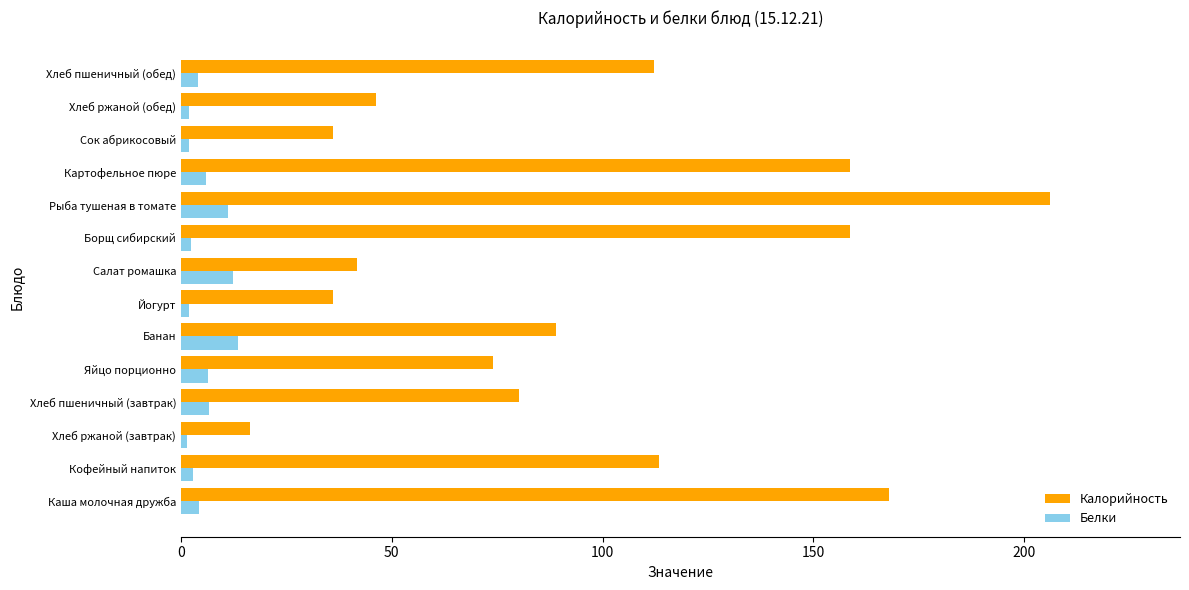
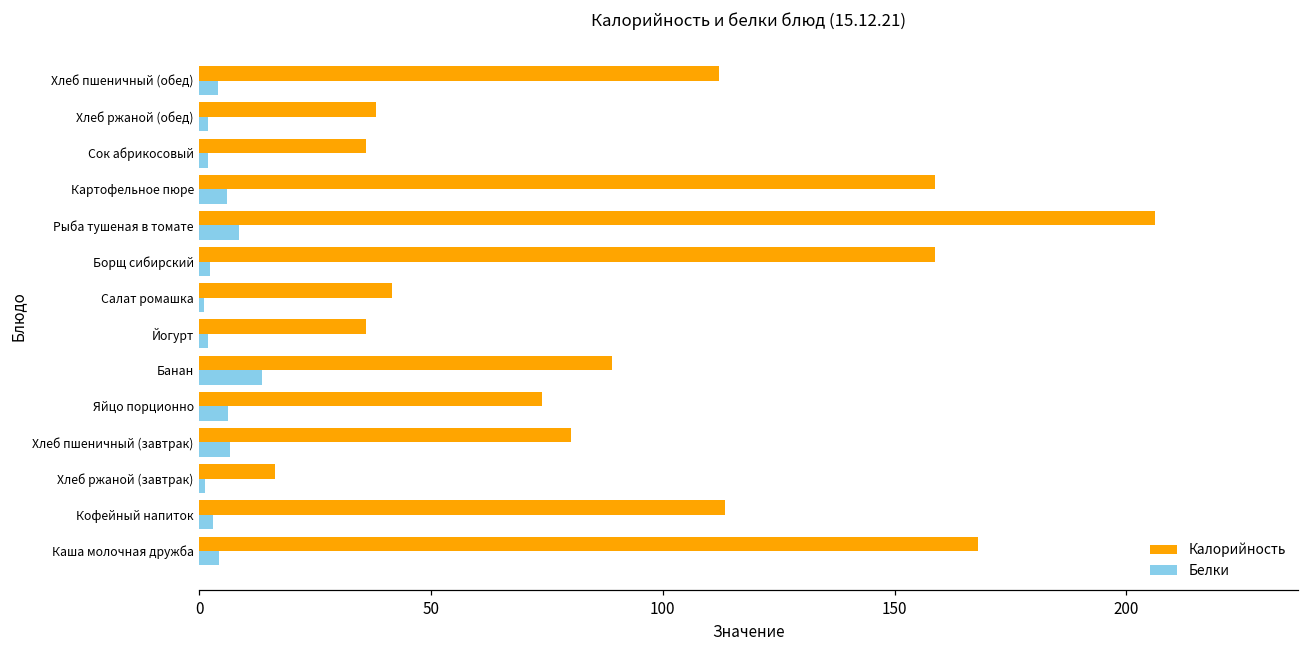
  {
    "Калорийность": {
      "Хлеб пшеничный (обед)": 112,
-     "Хлеб ржаной (обед)": 46,
+     "Хлеб ржаной (обед)": 38,
      "Сок абрикосовый": 36,
      "Картофельное пюре": 159,
      "Рыба тушеная в томате": 206,
      "Борщ сибирский": 159,
      "Салат ромашка": 42,
      "Йогурт": 36,
      "Банан": 89,
      "Яйцо порционно": 74,
      "Хлеб пшеничный (завтрак)": 80,
      "Хлеб ржаной (завтрак)": 16,
      "Кофейный напиток": 113,
      "Каша молочная дружба": 168
    },
    "Белки": {
      "Хлеб пшеничный (обед)": 4,
      "Хлеб ржаной (обед)": 2,
      "Сок абрикосовый": 2,
      "Картофельное пюре": 6,
-     "Рыба тушеная в томате": 11,
+     "Рыба тушеная в томате": 9,
      "Борщ сибирский": 2,
-     "Салат ромашка": 12,
+     "Салат ромашка": 1,
      "Йогурт": 2,
      "Банан": 14,
      "Яйцо порционно": 6,
      "Хлеб пшеничный (завтрак)": 7,
      "Хлеб ржаной (завтрак)": 1,
      "Кофейный напиток": 3,
      "Каша молочная дружба": 4
    }
  }
